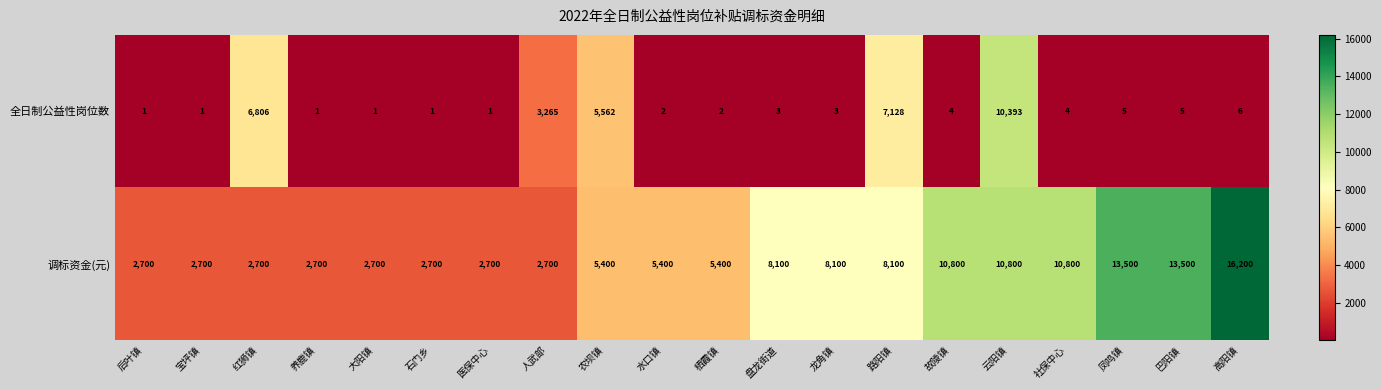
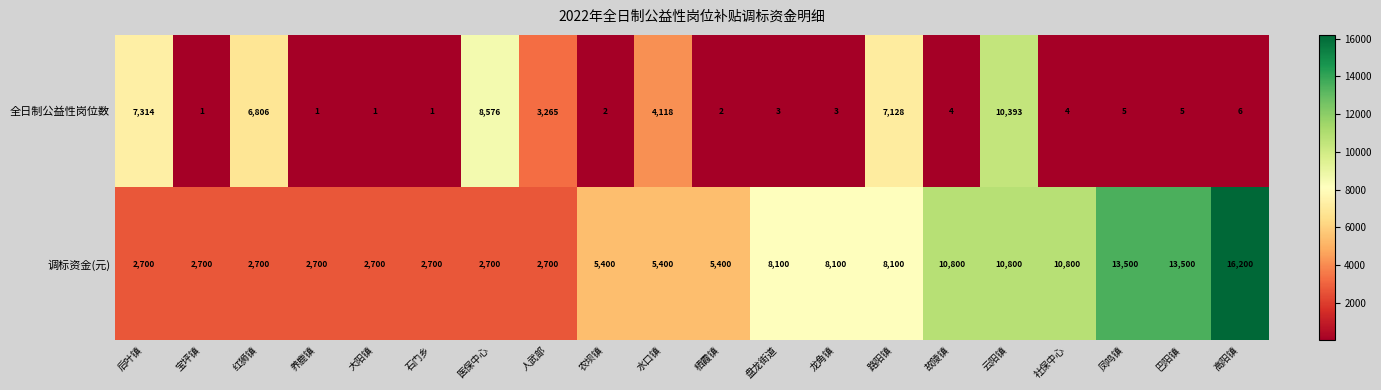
  {
    "全日制公益性岗位数": {
-     "后叶镇": "1",
+     "后叶镇": "7,314",
      "宝坪镇": "1",
      "红狮镇": "6,806",
      "养鹿镇": "1",
      "大阳镇": "1",
      "石门乡": "1",
-     "医保中心": "1",
+     "医保中心": "8,576",
      "人武部": "3,265",
-     "农坝镇": "5,562",
-     "水口镇": "2",
+     "农坝镇": "2",
+     "水口镇": "4,118",
      "栖霞镇": "2",
      "盘龙街道": "3",
      "龙角镇": "3",
      "路阳镇": "7,128",
      "故陵镇": "4",
      "云阳镇": "10,393",
      "社保中心": "4",
      "凤鸣镇": "5",
      "巴阳镇": "5",
      "高阳镇": "6"
    },
    "调标资金(元)": {
      "后叶镇": "2,700",
      "宝坪镇": "2,700",
      "红狮镇": "2,700",
      "养鹿镇": "2,700",
      "大阳镇": "2,700",
      "石门乡": "2,700",
      "医保中心": "2,700",
      "人武部": "2,700",
      "农坝镇": "5,400",
      "水口镇": "5,400",
      "栖霞镇": "5,400",
      "盘龙街道": "8,100",
      "龙角镇": "8,100",
      "路阳镇": "8,100",
      "故陵镇": "10,800",
      "云阳镇": "10,800",
      "社保中心": "10,800",
      "凤鸣镇": "13,500",
      "巴阳镇": "13,500",
      "高阳镇": "16,200"
    }
  }
